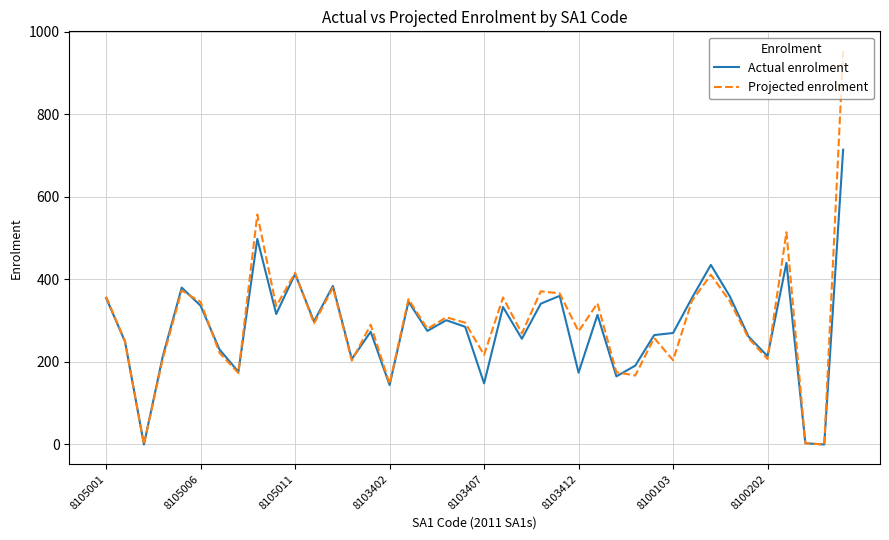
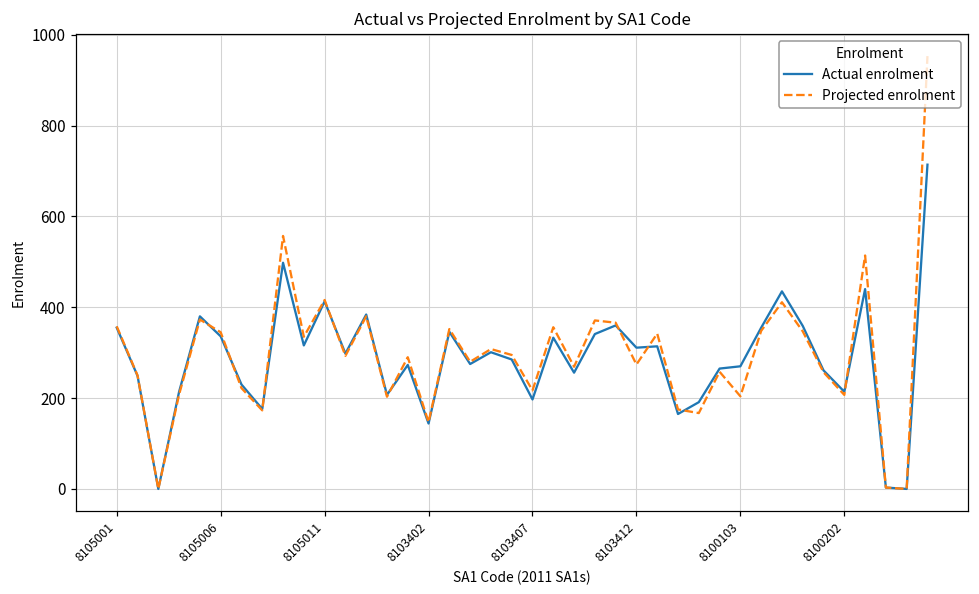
  {
    "Actual enrolment": {
      "8105006": 340,
-     "8103407": 150,
-     "8103412": 170,
+     "8103407": 200,
+     "8103412": 310,
      "8100103": 270,
      "8100202": 210
    },
    "Projected enrolment": {
      "8105006": 350,
      "8103407": 220,
      "8103412": 270,
      "8100103": 200,
      "8100202": 210
    }
  }
